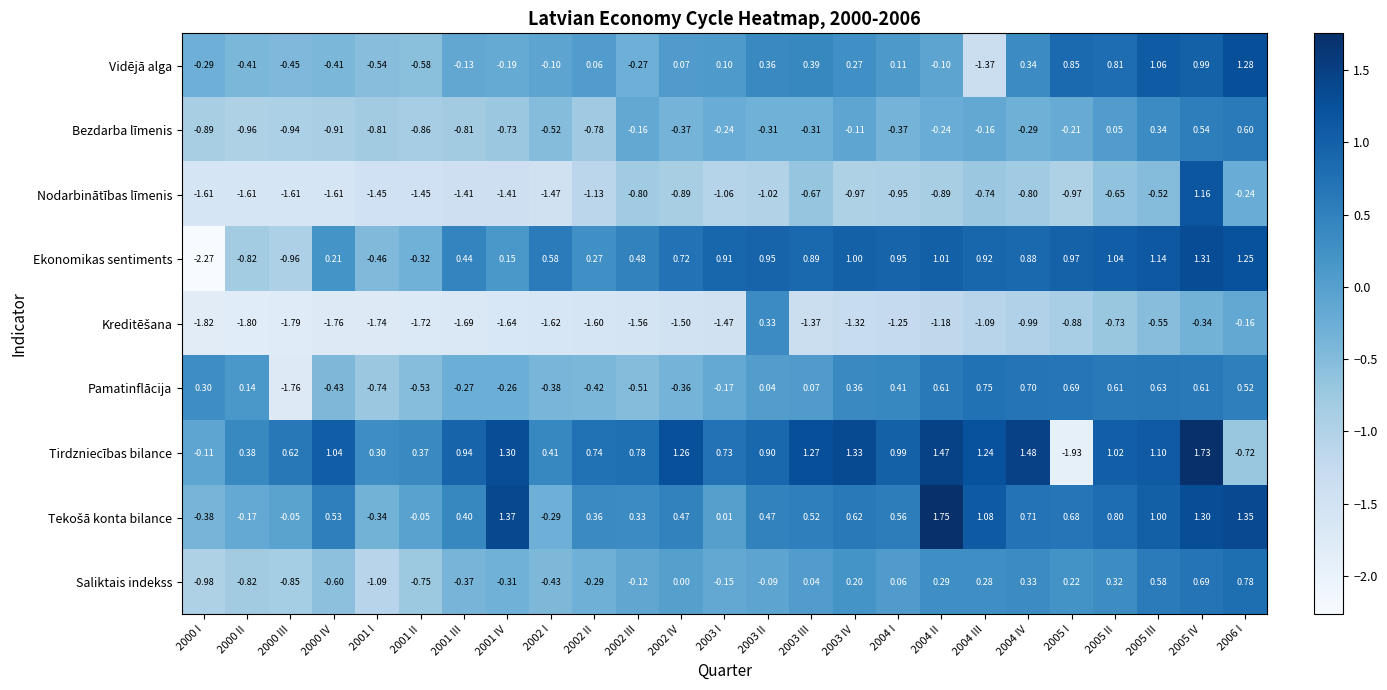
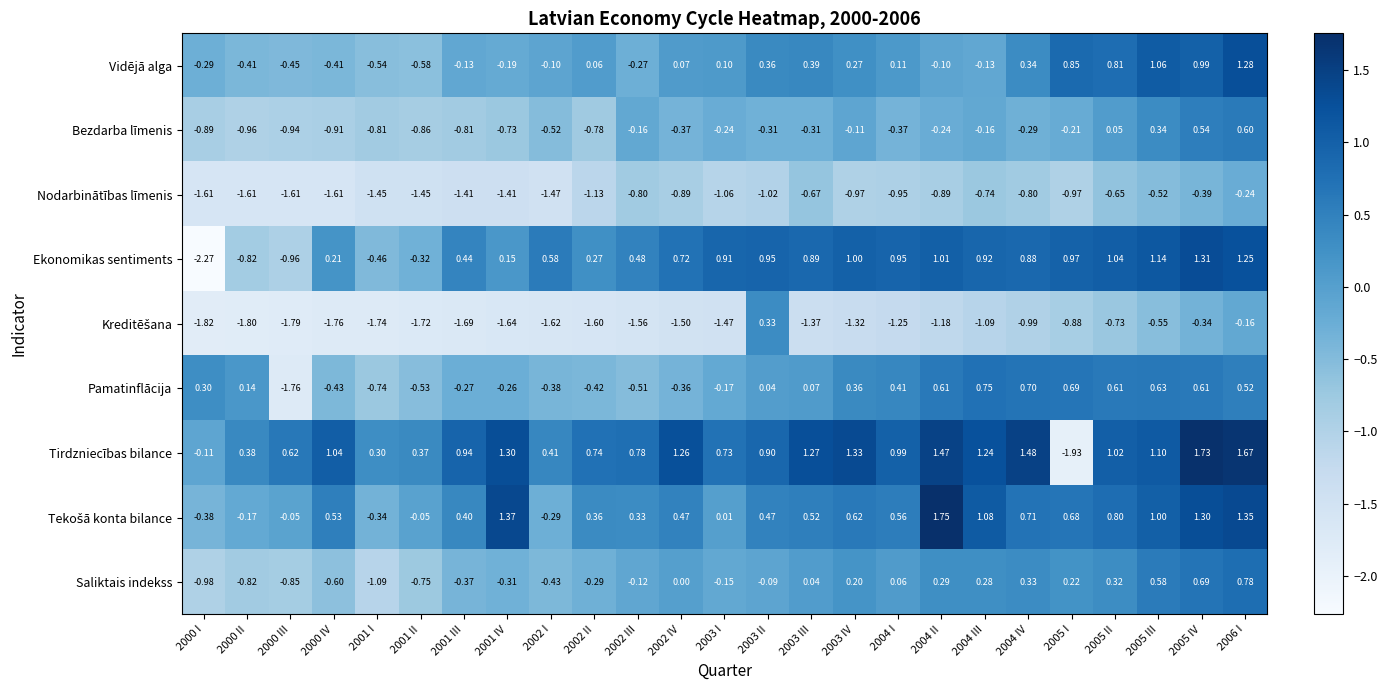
  {
    "Vidējā alga": {
      "2000 I": -0.29,
      "2000 II": -0.41,
      "2000 III": -0.45,
      "2000 IV": -0.41,
      "2001 I": -0.54,
      "2001 II": -0.58,
      "2001 III": -0.13,
      "2001 IV": -0.19,
      "2002 I": -0.10,
      "2002 II": 0.06,
      "2002 III": -0.27,
      "2002 IV": 0.07,
      "2003 I": 0.10,
      "2003 II": 0.36,
      "2003 III": 0.39,
      "2003 IV": 0.27,
      "2004 I": 0.11,
      "2004 II": -0.10,
-     "2004 III": -1.37,
+     "2004 III": -0.13,
      "2004 IV": 0.34,
      "2005 I": 0.85,
      "2005 II": 0.81,
      "2005 III": 1.06,
      "2005 IV": 0.99,
      "2006 I": 1.28
    },
    "Nodarbinātības līmenis": {
      "2000 I": -1.61,
      "2000 II": -1.61,
      "2000 III": -1.61,
      "2000 IV": -1.61,
      "2001 I": -1.45,
      "2001 II": -1.45,
      "2001 III": -1.41,
      "2001 IV": -1.41,
      "2002 I": -1.47,
      "2002 II": -1.13,
      "2002 III": -0.80,
      "2002 IV": -0.89,
      "2003 I": -1.06,
      "2003 II": -1.02,
      "2003 III": -0.67,
      "2003 IV": -0.97,
      "2004 I": -0.95,
      "2004 II": -0.89,
      "2004 III": -0.74,
      "2004 IV": -0.80,
      "2005 I": -0.97,
      "2005 II": -0.65,
      "2005 III": -0.52,
-     "2005 IV": 1.16,
+     "2005 IV": -0.39,
      "2006 I": -0.24
    },
    "Tirdzniecības bilance": {
      "2000 I": -0.11,
      "2000 II": 0.38,
      "2000 III": 0.62,
      "2000 IV": 1.04,
      "2001 I": 0.30,
      "2001 II": 0.37,
      "2001 III": 0.94,
      "2001 IV": 1.30,
      "2002 I": 0.41,
      "2002 II": 0.74,
      "2002 III": 0.78,
      "2002 IV": 1.26,
      "2003 I": 0.73,
      "2003 II": 0.90,
      "2003 III": 1.27,
      "2003 IV": 1.33,
      "2004 I": 0.99,
      "2004 II": 1.47,
      "2004 III": 1.24,
      "2004 IV": 1.48,
      "2005 I": -1.93,
      "2005 II": 1.02,
      "2005 III": 1.10,
      "2005 IV": 1.73,
-     "2006 I": -0.72
+     "2006 I": 1.67
    }
  }
